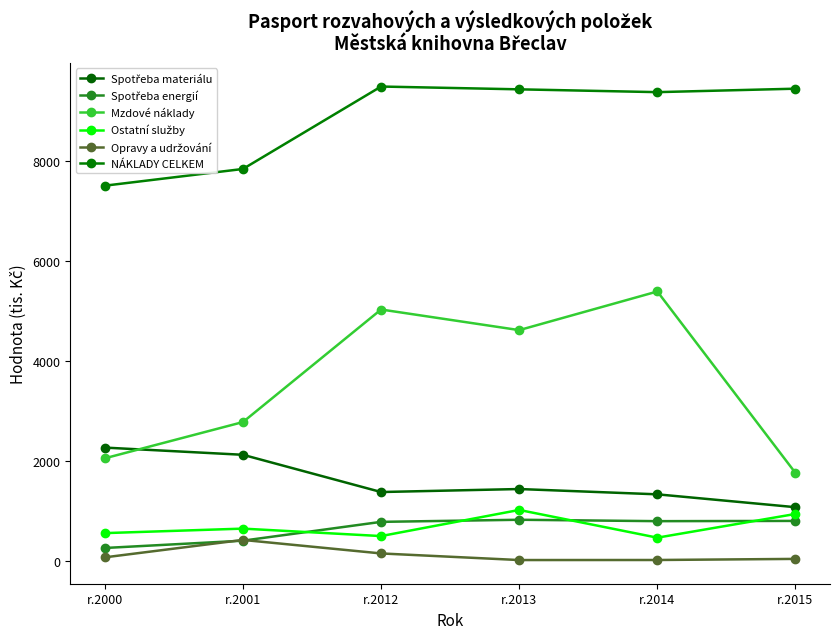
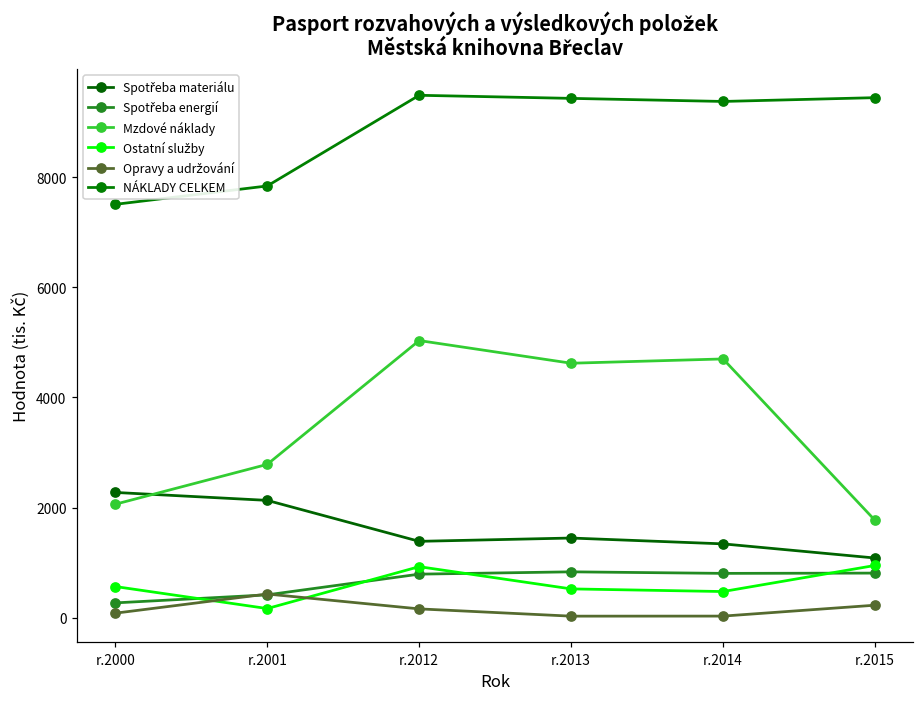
  {
    "Mzdové náklady": {
      "r.2000": 2100,
      "r.2001": 2800,
      "r.2012": 5000,
      "r.2013": 4600,
-     "r.2014": 5400,
+     "r.2014": 4700,
      "r.2015": 1800
    },
    "Ostatní služby": {
      "r.2000": 600,
-     "r.2001": 700,
-     "r.2012": 500,
-     "r.2013": 1000,
+     "r.2001": 200,
+     "r.2012": 900,
+     "r.2013": 500,
      "r.2014": 500,
      "r.2015": 900
    },
    "Opravy a udržování": {
      "r.2000": 100,
      "r.2012": 200,
      "r.2013": 0,
      "r.2014": 0,
-     "r.2015": 100
+     "r.2015": 200
    }
  }
